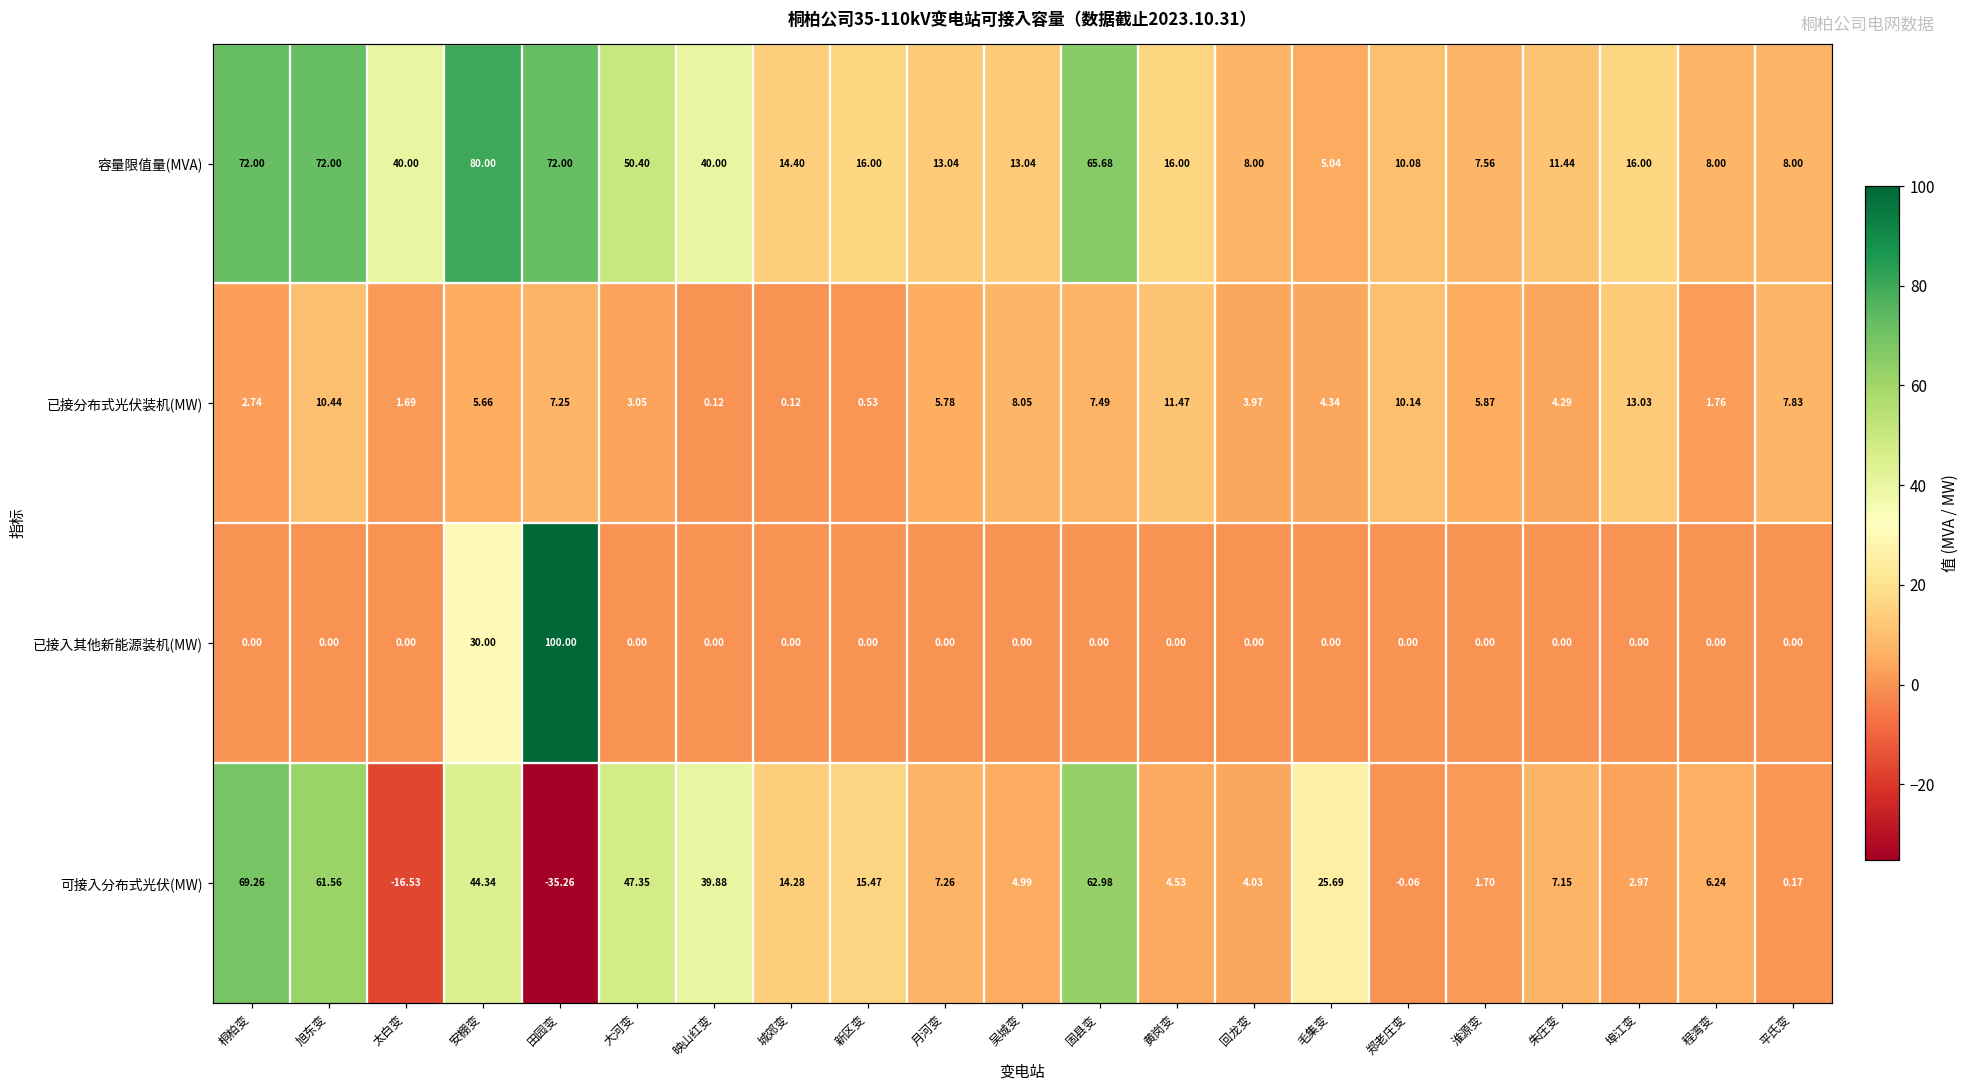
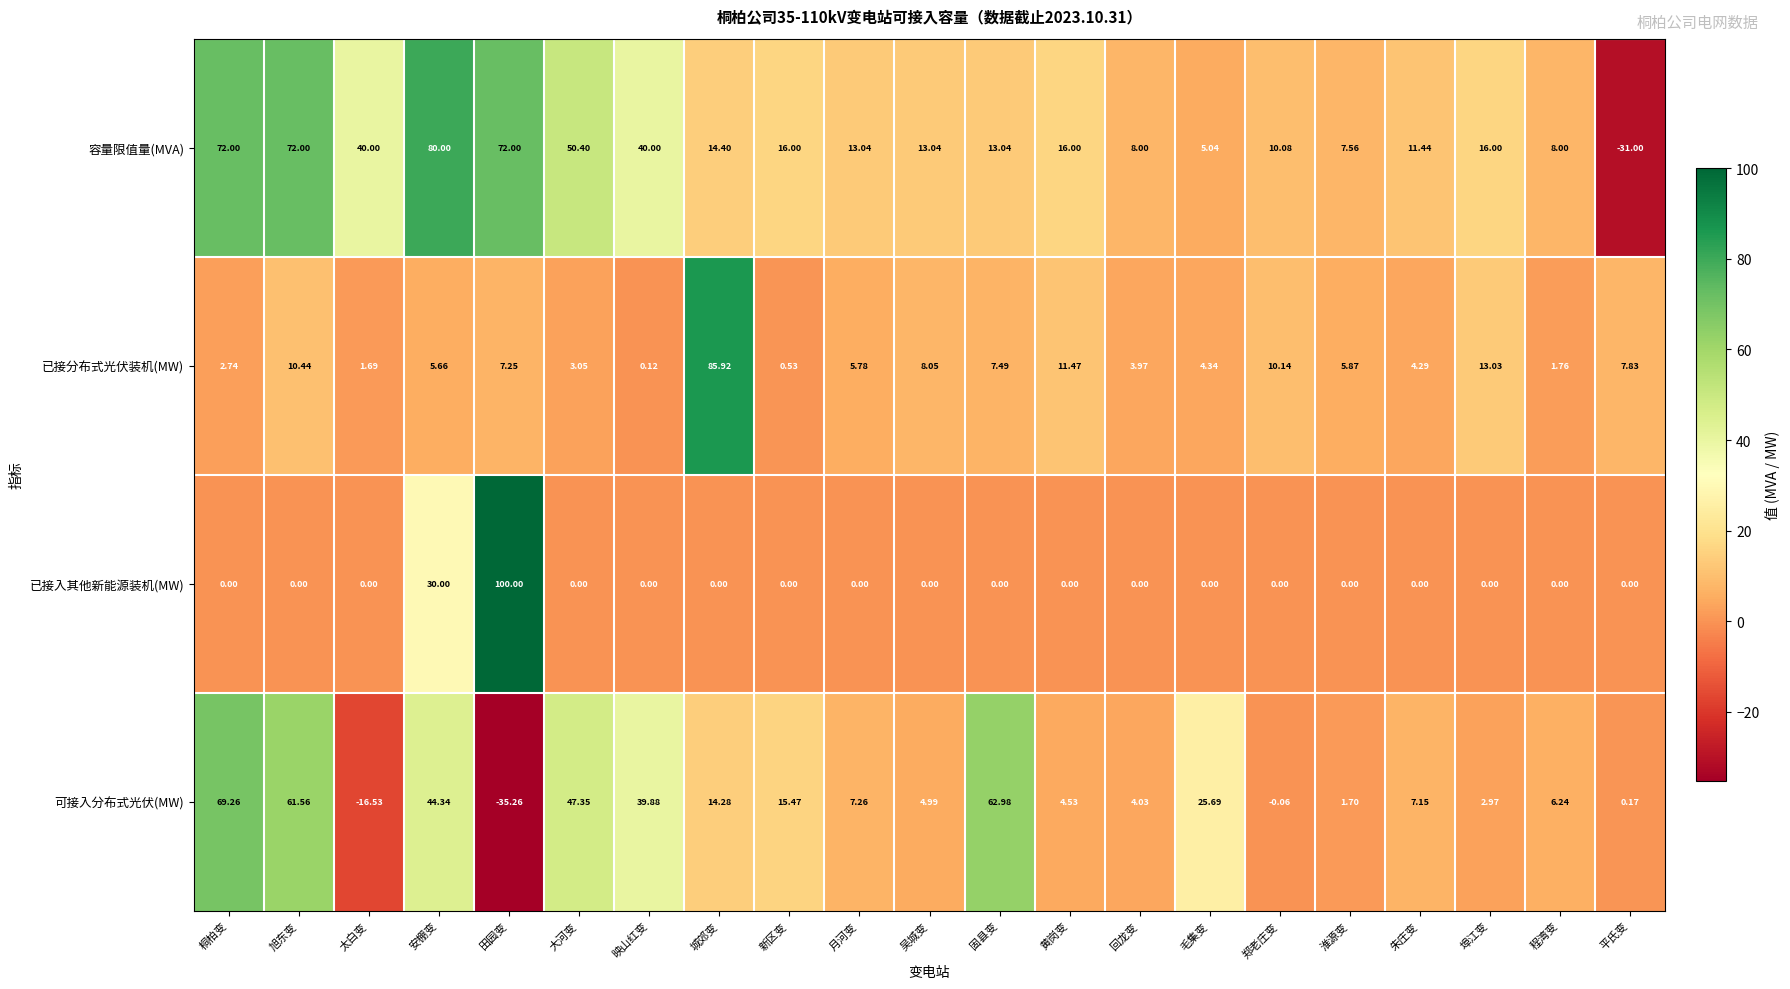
  {
    "容量限值量(MVA)": {
      "桐柏变": 72.00,
      "旭东变": 72.00,
      "太白变": 40.00,
      "安棚变": 80.00,
      "田园变": 72.00,
      "大河变": 50.40,
      "映山红变": 40.00,
      "城郊变": 14.40,
      "新区变": 16.00,
      "月河变": 13.04,
      "吴城变": 13.04,
-     "固县变": 65.68,
+     "固县变": 13.04,
      "黄岗变": 16.00,
      "回龙变": 8.00,
      "毛集变": 5.04,
      "郑老庄变": 10.08,
      "淮源变": 7.56,
      "朱庄变": 11.44,
      "埠江变": 16.00,
      "程湾变": 8.00,
-     "平氏变": 8.00
+     "平氏变": -31.00
    },
    "已接分布式光伏装机(MW)": {
      "桐柏变": 2.74,
      "旭东变": 10.44,
      "太白变": 1.69,
      "安棚变": 5.66,
      "田园变": 7.25,
      "大河变": 3.05,
      "映山红变": 0.12,
-     "城郊变": 0.12,
+     "城郊变": 85.92,
      "新区变": 0.53,
      "月河变": 5.78,
      "吴城变": 8.05,
      "固县变": 7.49,
      "黄岗变": 11.47,
      "回龙变": 3.97,
      "毛集变": 4.34,
      "郑老庄变": 10.14,
      "淮源变": 5.87,
      "朱庄变": 4.29,
      "埠江变": 13.03,
      "程湾变": 1.76,
      "平氏变": 7.83
    },
    "已接入其他新能源装机(MW)": {
      "桐柏变": 0.00,
      "旭东变": 0.00,
      "太白变": 0.00,
      "安棚变": 30.00,
      "田园变": 100.00,
      "大河变": 0.00,
      "映山红变": 0.00,
      "城郊变": 0.00,
      "新区变": 0.00,
      "月河变": 0.00,
      "吴城变": 0.00,
      "固县变": 0.00,
      "黄岗变": 0.00,
      "回龙变": 0.00,
      "毛集变": 0.00,
      "郑老庄变": 0.00,
      "淮源变": 0.00,
      "朱庄变": 0.00,
      "埠江变": 0.00,
      "程湾变": 0.00,
      "平氏变": 0.00
    },
    "可接入分布式光伏(MW)": {
      "桐柏变": 69.26,
      "旭东变": 61.56,
      "太白变": -16.53,
      "安棚变": 44.34,
      "田园变": -35.26,
      "大河变": 47.35,
      "映山红变": 39.88,
      "城郊变": 14.28,
      "新区变": 15.47,
      "月河变": 7.26,
      "吴城变": 4.99,
      "固县变": 62.98,
      "黄岗变": 4.53,
      "回龙变": 4.03,
      "毛集变": 25.69,
      "郑老庄变": -0.06,
      "淮源变": 1.70,
      "朱庄变": 7.15,
      "埠江变": 2.97,
      "程湾变": 6.24,
      "平氏变": 0.17
    }
  }
